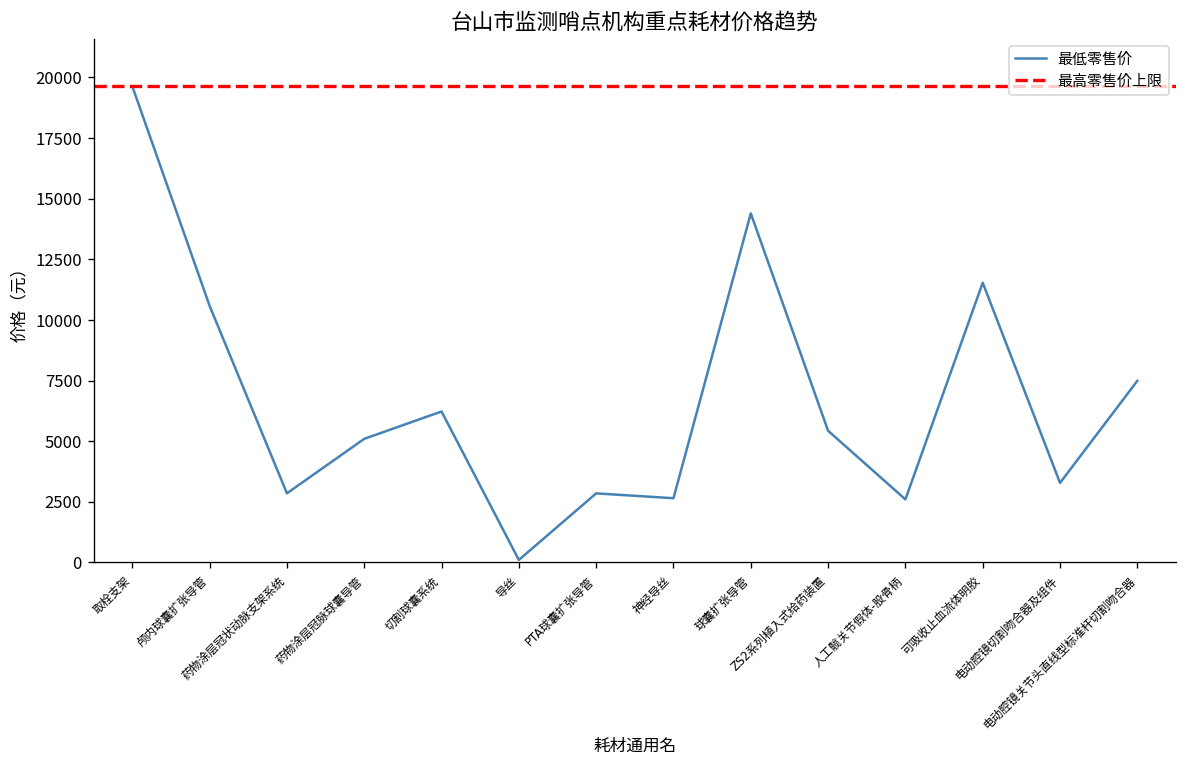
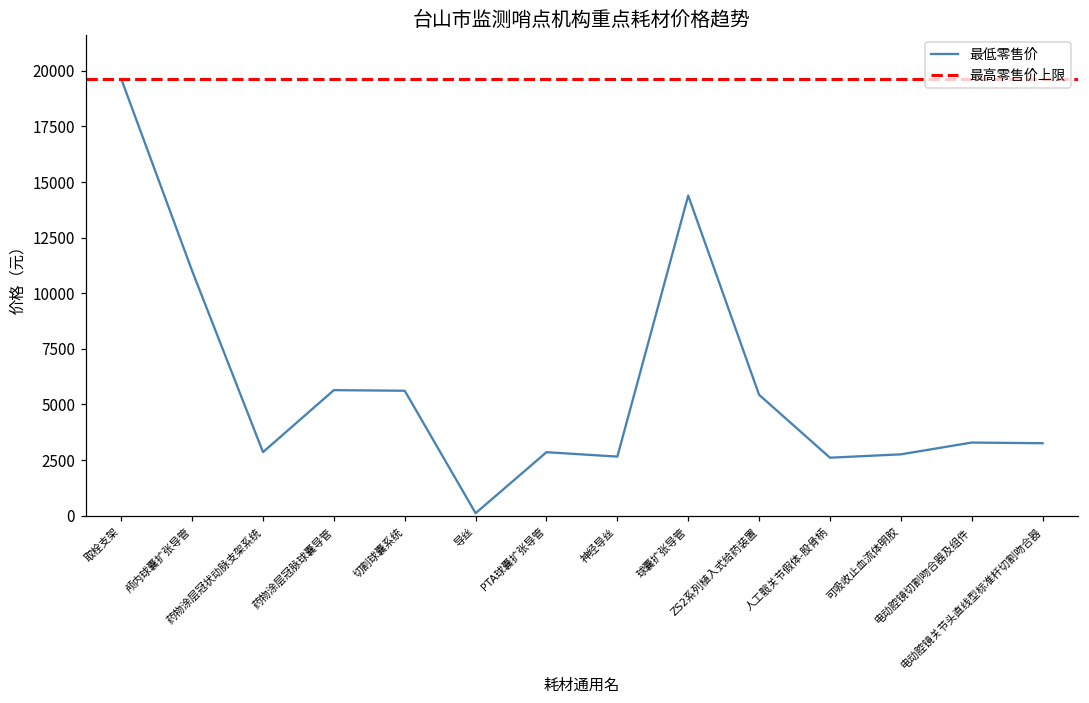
  {
    "取栓支架": 19600,
-   "颅内球囊扩张导管": 10600,
+   "颅内球囊扩张导管": 11000,
    "药物涂层冠状动脉支架系统": 2900,
-   "药物涂层冠脉球囊导管": 5100,
-   "切割球囊系统": 6200,
+   "药物涂层冠脉球囊导管": 5600,
+   "切割球囊系统": 5600,
    "导丝": 100,
    "PTA球囊扩张导管": 2800,
    "神经导丝": 2600,
    "球囊扩张导管": 14400,
    "ZS2系列植入式给药装置": 5400,
    "人工髋关节假体-股骨柄": 2600,
-   "可吸收止血流体明胶": 11500,
+   "可吸收止血流体明胶": 2800,
    "电动腔镜切割吻合器及组件": 3300,
-   "电动腔镜关节头直线型标准杆切割吻合器": 7500
+   "电动腔镜关节头直线型标准杆切割吻合器": 3300
  }
